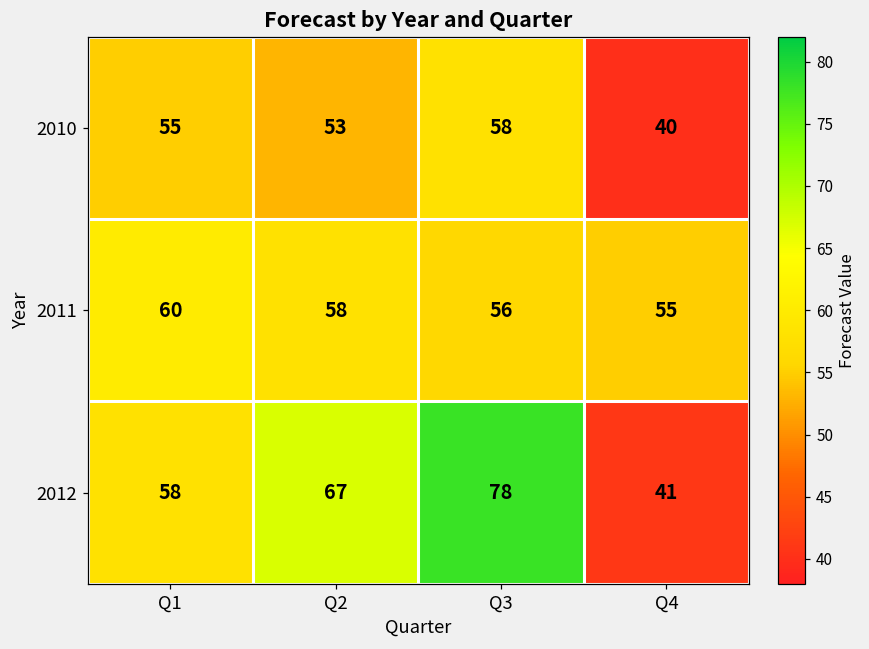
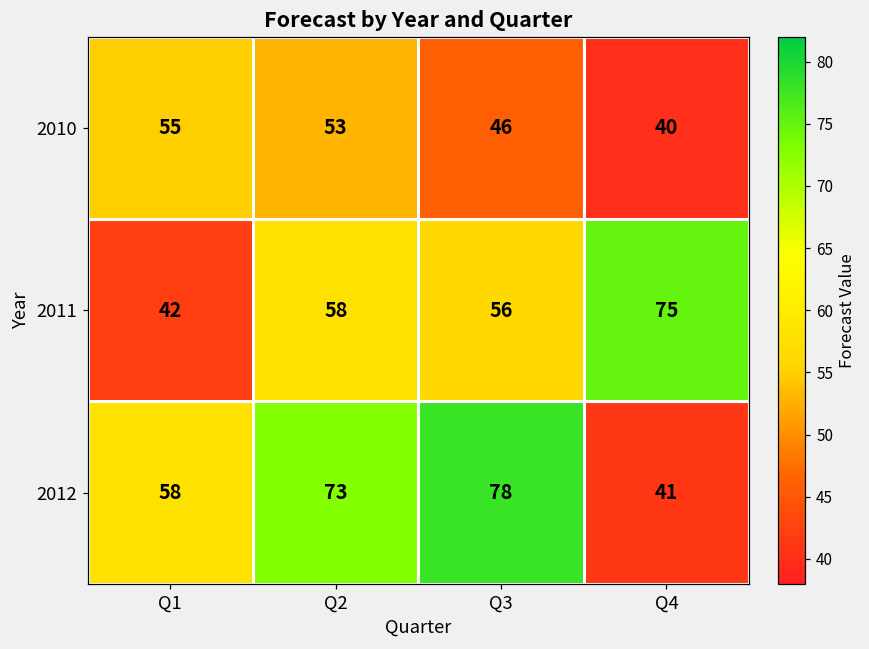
  {
    "2010": {
      "Q1": 55,
      "Q2": 53,
-     "Q3": 58,
+     "Q3": 46,
      "Q4": 40
    },
    "2011": {
-     "Q1": 60,
+     "Q1": 42,
      "Q2": 58,
      "Q3": 56,
-     "Q4": 55
+     "Q4": 75
    },
    "2012": {
      "Q1": 58,
-     "Q2": 67,
+     "Q2": 73,
      "Q3": 78,
      "Q4": 41
    }
  }
